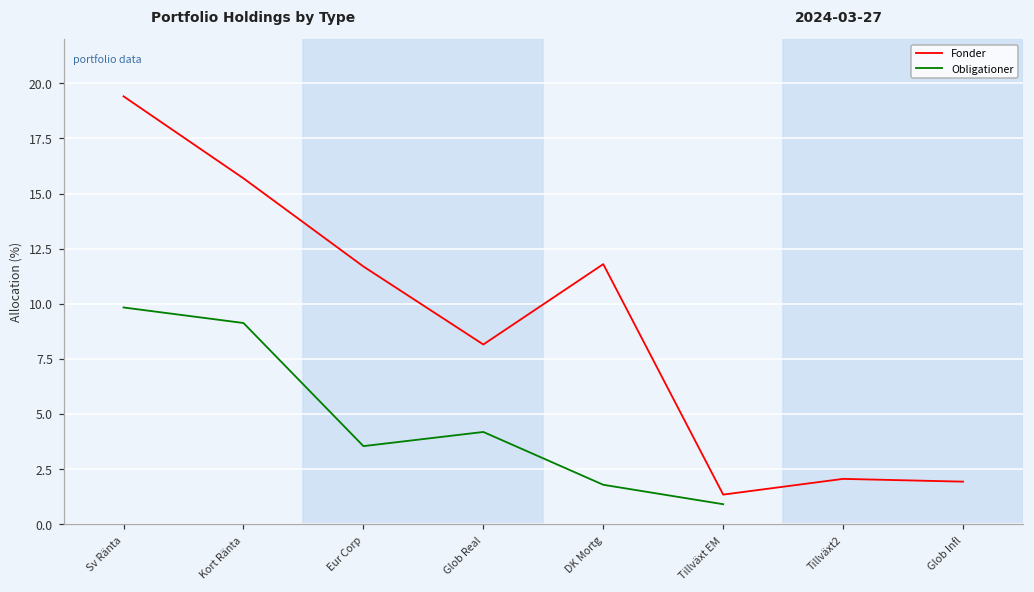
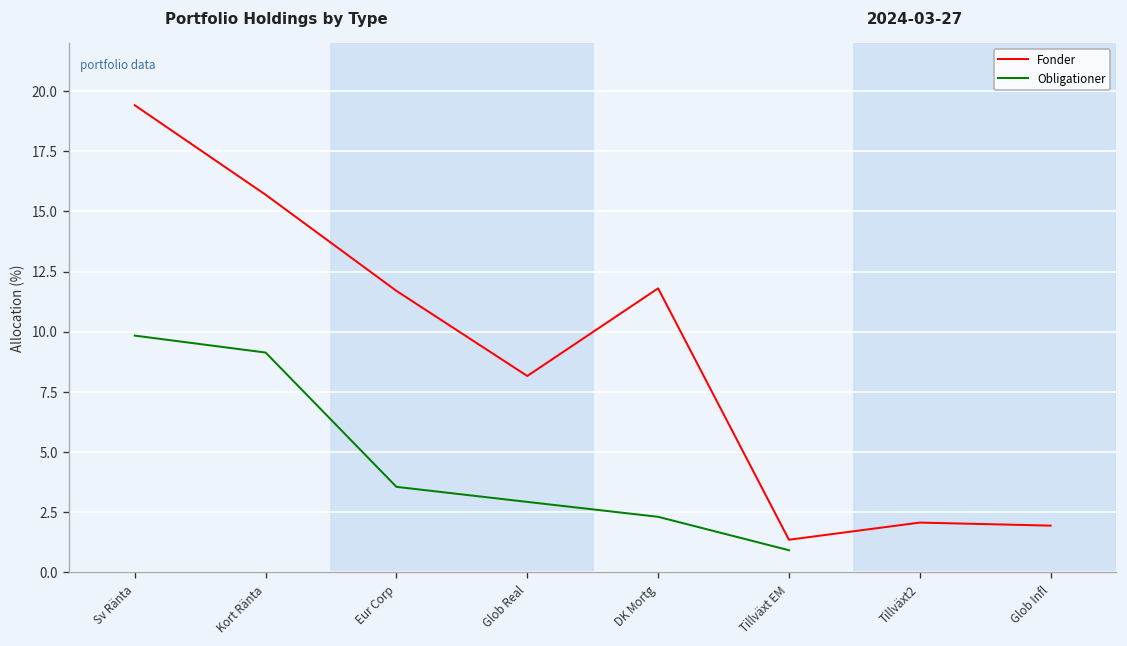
  {
    "Fonder": {
      "Sv Ränta": 19.4,
      "Kort Ränta": 15.7,
      "Eur Corp": 11.7,
      "Glob Real": 8.2,
      "DK Mortg": 11.8,
      "Tillväxt EM": 1.4,
      "Tillväxt2": 2.1,
      "Glob Infl": 1.9
    },
    "Obligationer": {
      "Sv Ränta": 9.8,
      "Kort Ränta": 9.1,
      "Eur Corp": 3.6,
-     "Glob Real": 4.2,
-     "DK Mortg": 1.8,
+     "Glob Real": 2.9,
+     "DK Mortg": 2.3,
      "Tillväxt EM": 0.9
    }
  }
